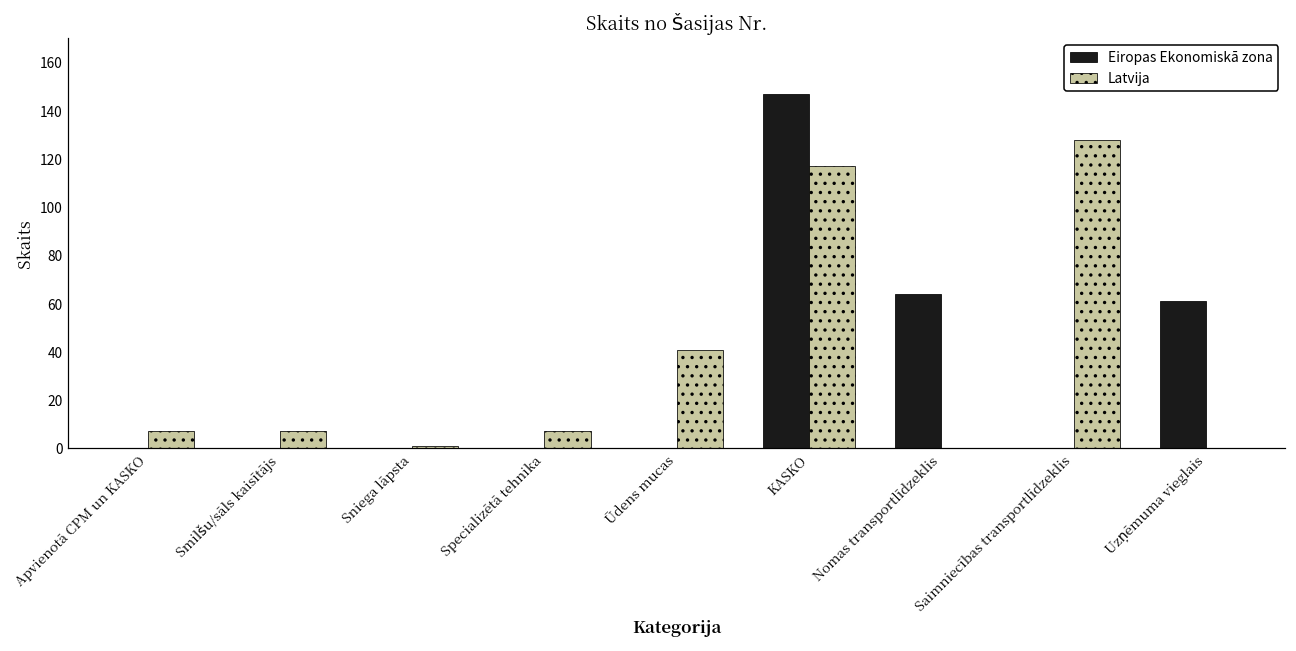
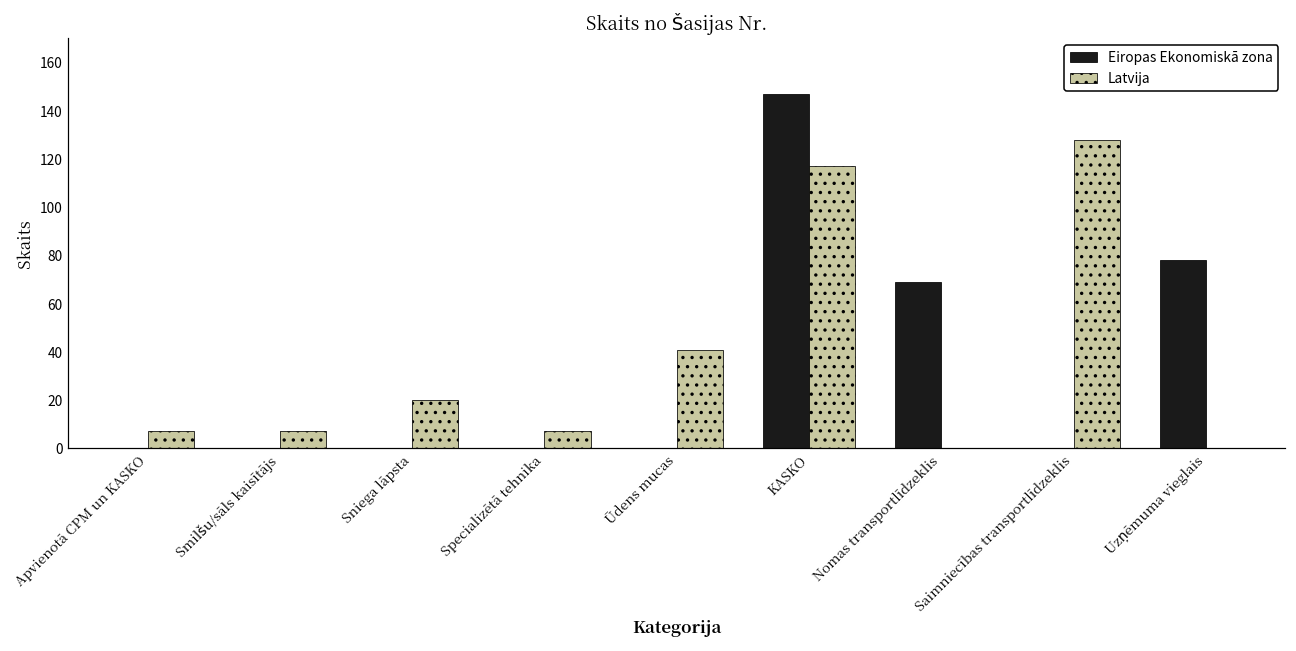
  {
    "Eiropas Ekonomiskā zona": {
      "Apvienotā CPM un KASKO": 0,
      "Smilšu/sāls kaisītājs": 0,
      "Sniega lāpsta": 0,
      "Specializētā tehnika": 0,
      "Ūdens mucas": 0,
      "KASKO": 147,
-     "Nomas transportlīdzeklis": 64,
+     "Nomas transportlīdzeklis": 69,
      "Saimniecības transportlīdzeklis": 0,
-     "Uzņēmuma vieglais": 61
+     "Uzņēmuma vieglais": 78
    },
    "Latvija": {
      "Apvienotā CPM un KASKO": 7,
      "Smilšu/sāls kaisītājs": 7,
-     "Sniega lāpsta": 1,
+     "Sniega lāpsta": 20,
      "Specializētā tehnika": 7,
      "Ūdens mucas": 41,
      "KASKO": 117,
      "Nomas transportlīdzeklis": 0,
      "Saimniecības transportlīdzeklis": 128,
      "Uzņēmuma vieglais": 0
    }
  }
